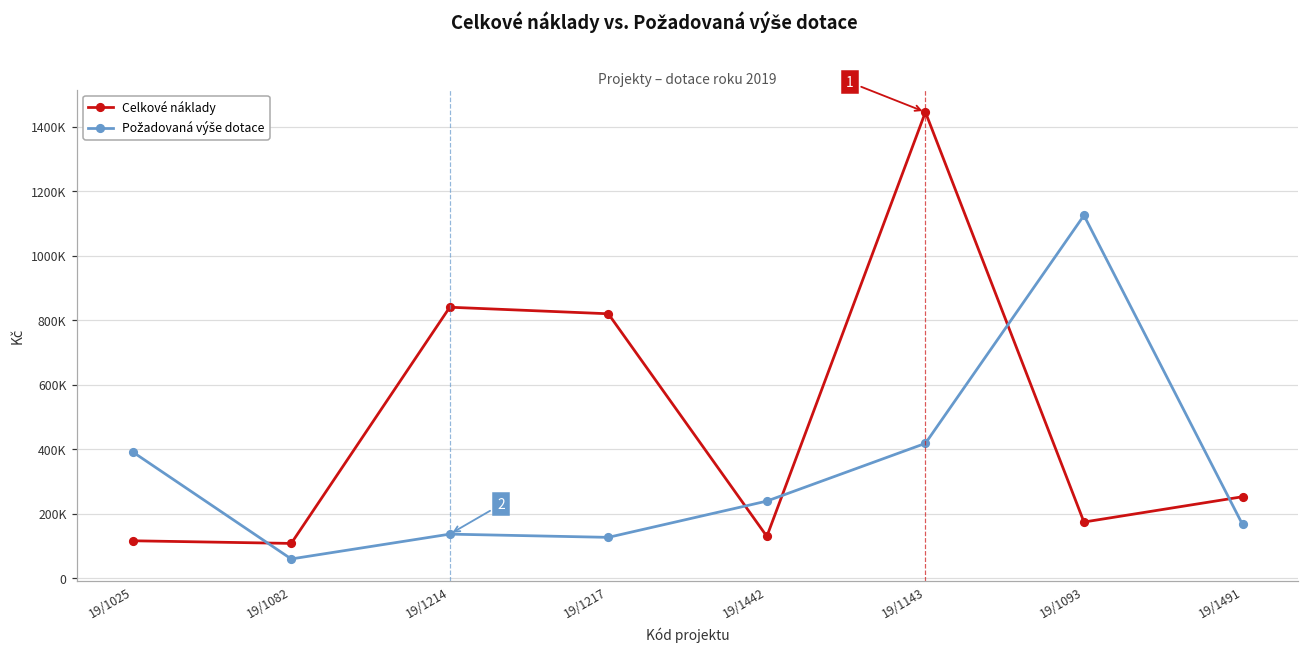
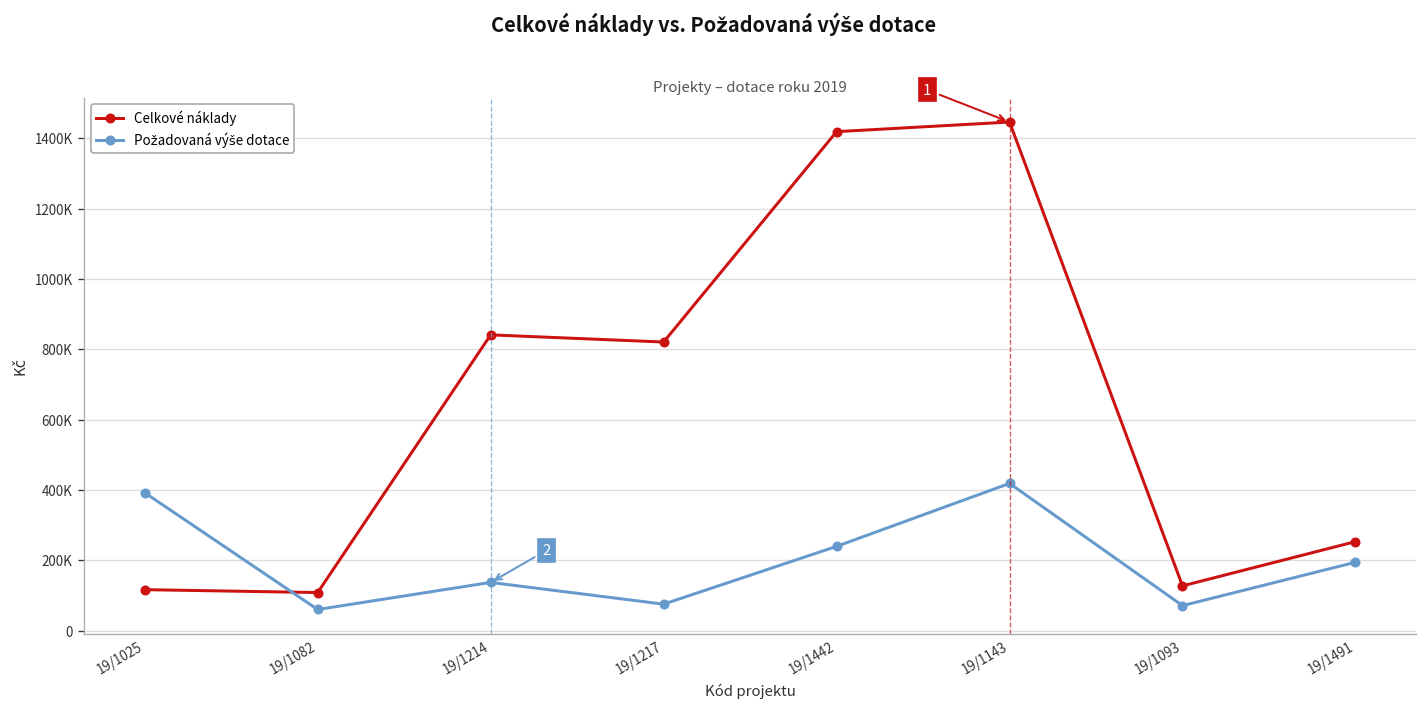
  {
    "Celkové náklady": {
      "19/1025": 120000,
      "19/1082": 110000,
      "19/1214": 840000,
      "19/1217": 820000,
-     "19/1442": 130000,
+     "19/1442": 1420000,
      "19/1143": 1450000,
-     "19/1093": 170000,
+     "19/1093": 130000,
      "19/1491": 250000
    },
    "Požadovaná výše dotace": {
      "19/1025": 390000,
      "19/1082": 60000,
      "19/1214": 140000,
-     "19/1217": 130000,
+     "19/1217": 80000,
      "19/1442": 240000,
      "19/1143": 420000,
-     "19/1093": 1130000,
-     "19/1491": 170000
+     "19/1093": 70000,
+     "19/1491": 190000
    }
  }
